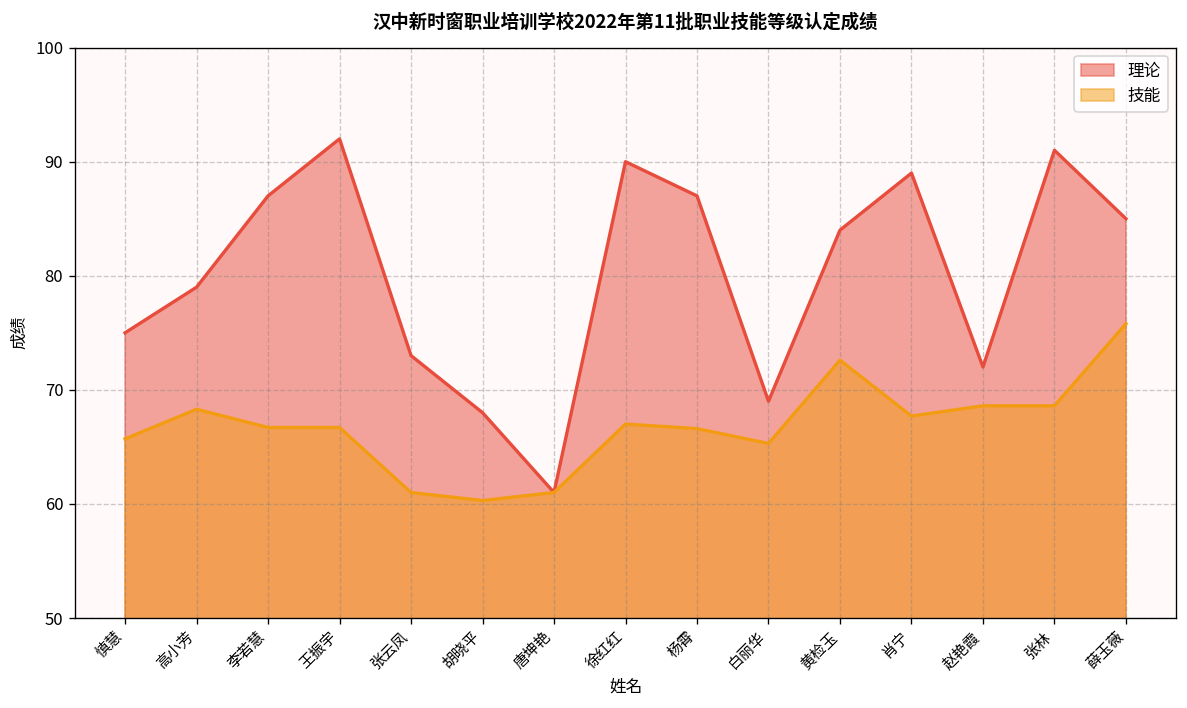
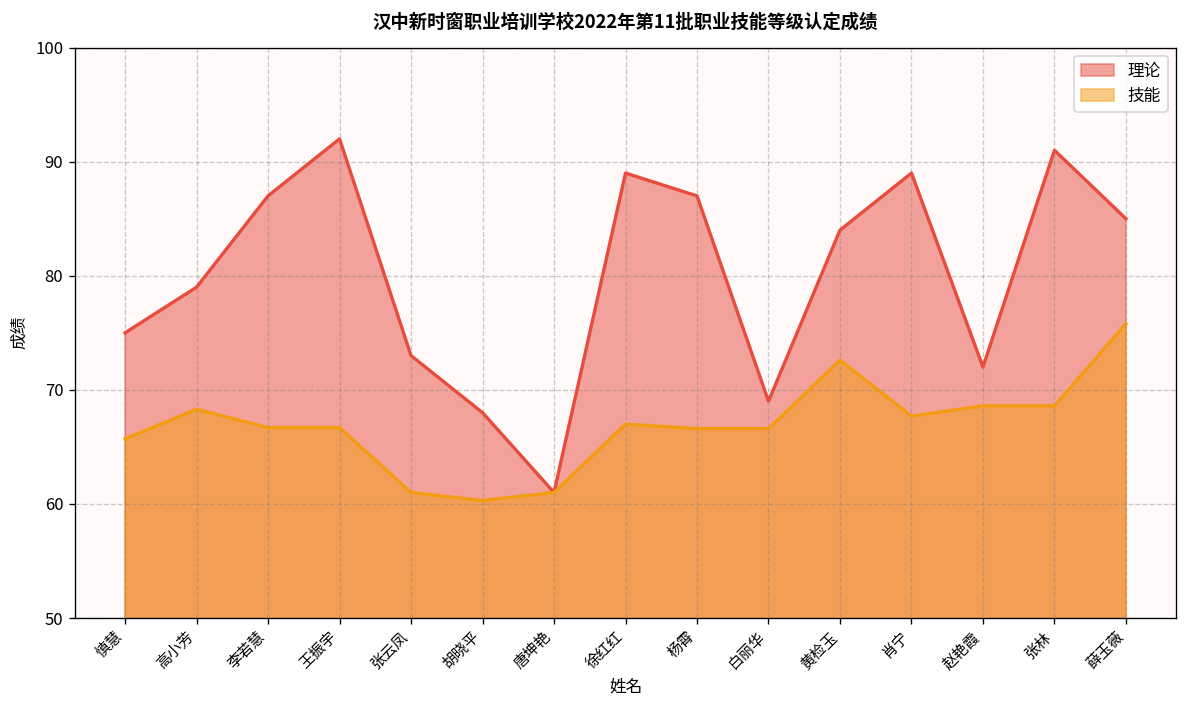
  {
    "理论": {
      "慎慧": 75,
      "高小芳": 79,
      "李若慧": 87,
      "王振宇": 92,
      "张云凤": 73,
      "胡晓平": 68,
-     "徐红红": 90,
+     "徐红红": 89,
      "杨霄": 87,
      "白丽华": 69,
      "黄检玉": 84,
      "肖宁": 89,
      "赵艳霞": 72,
      "张林": 91,
      "薛玉薇": 85
    },
    "技能": {
      "慎慧": 66,
      "高小芳": 68,
      "李若慧": 67,
      "王振宇": 67,
      "张云凤": 61,
      "胡晓平": 60,
      "徐红红": 67,
      "杨霄": 67,
-     "白丽华": 65,
+     "白丽华": 67,
      "黄检玉": 73,
      "肖宁": 68,
      "赵艳霞": 69,
      "张林": 69,
      "薛玉薇": 76
    }
  }
